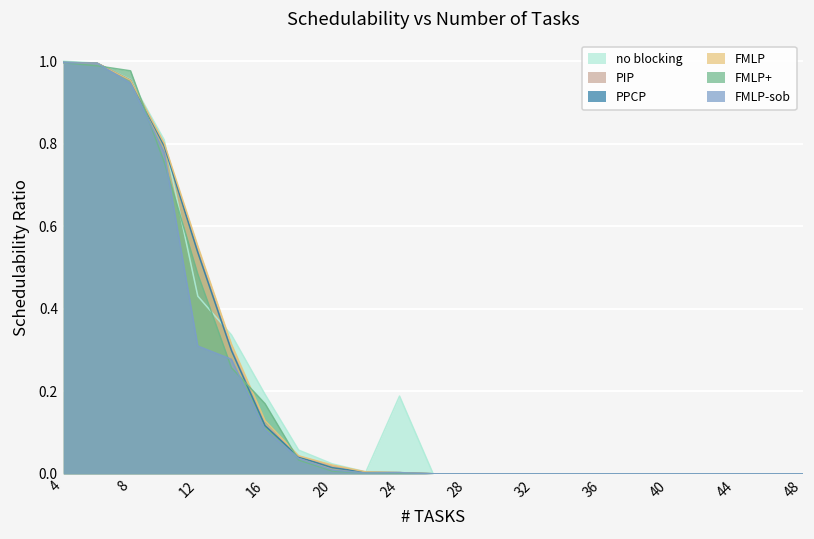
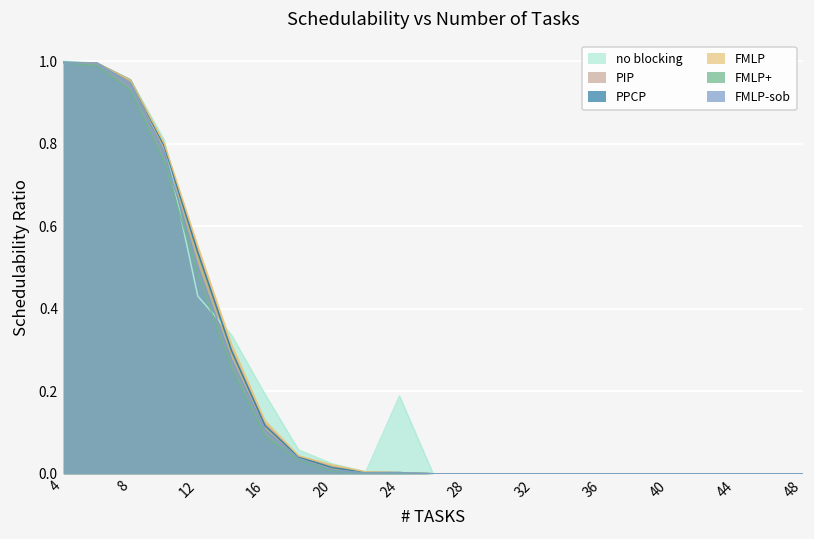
  {
    "no blocking": {
      "12": 0.43,
      "16": 0.19,
      "24": 0.19
    },
    "FMLP+": {
-     "8": 0.98,
+     "8": 0.93,
      "12": 0.48,
-     "16": 0.17
+     "16": 0.09
    },
    "FMLP-sob": {
      "8": 0.95,
-     "12": 0.31,
+     "12": 0.50,
      "16": 0.11
    }
  }
